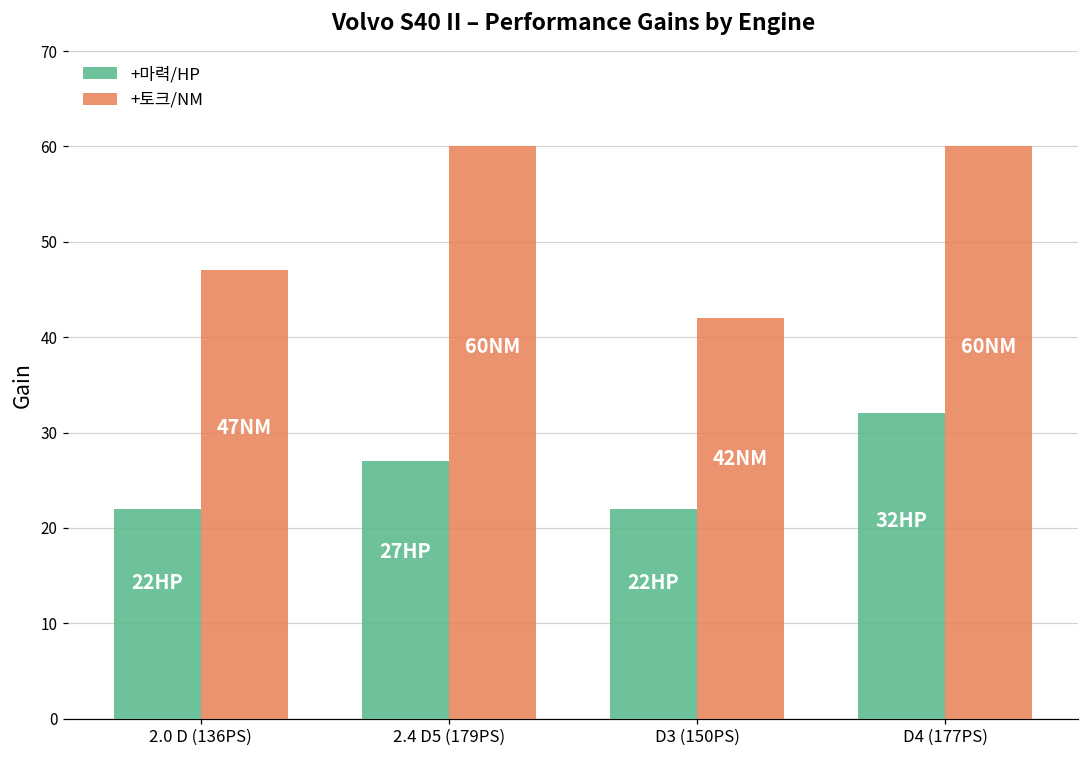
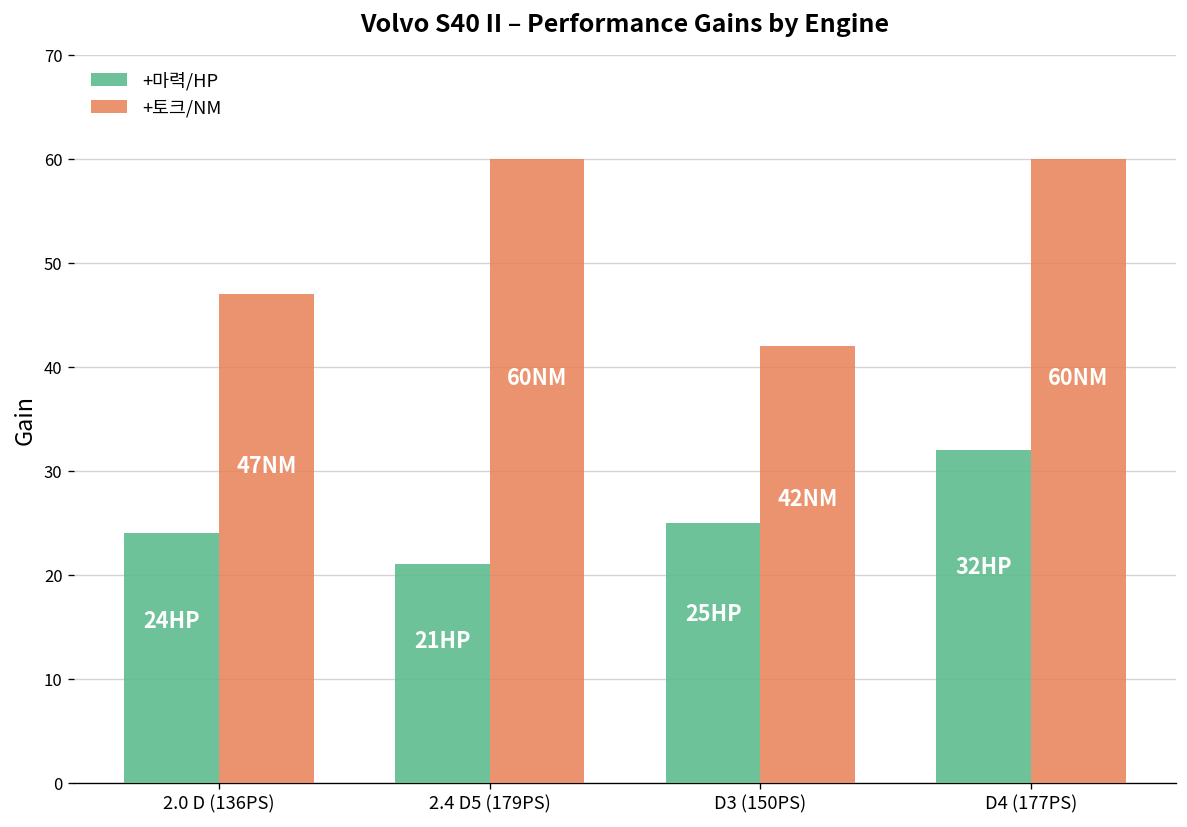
  {
    "+마력/HP": {
-     "2.0 D (136PS)": 22,
-     "2.4 D5 (179PS)": 27,
-     "D3 (150PS)": 22,
+     "2.0 D (136PS)": 24,
+     "2.4 D5 (179PS)": 21,
+     "D3 (150PS)": 25,
      "D4 (177PS)": 32
    },
    "+토크/NM": {
      "2.0 D (136PS)": 47,
      "2.4 D5 (179PS)": 60,
      "D3 (150PS)": 42,
      "D4 (177PS)": 60
    }
  }
